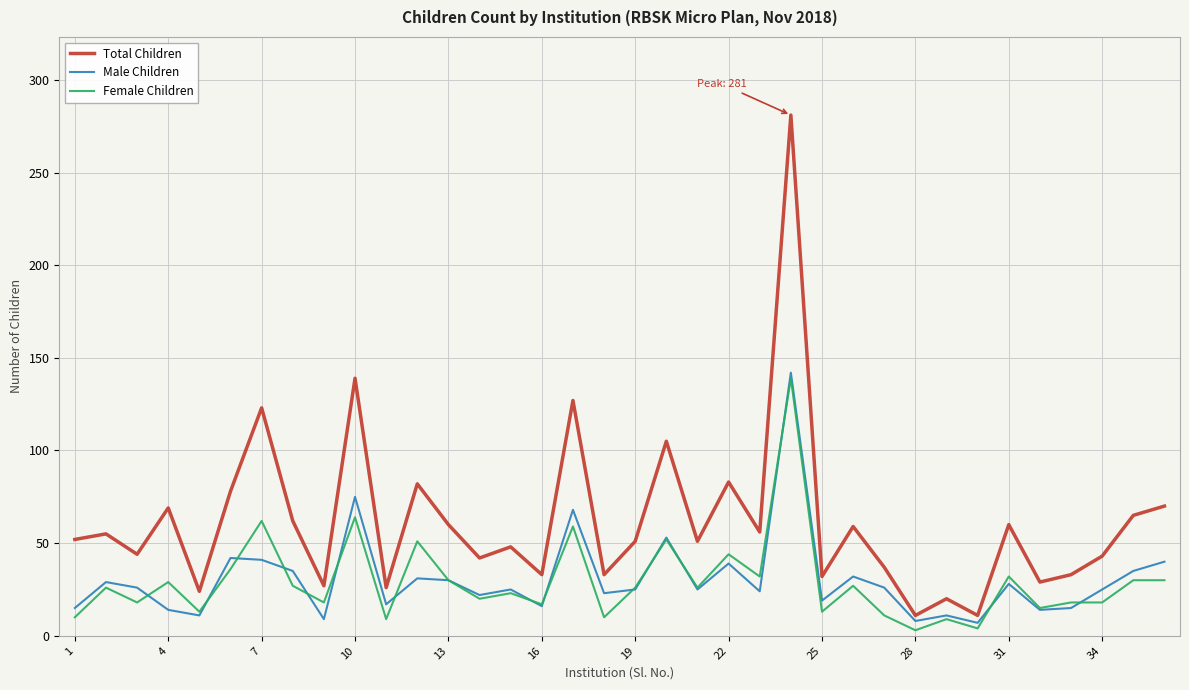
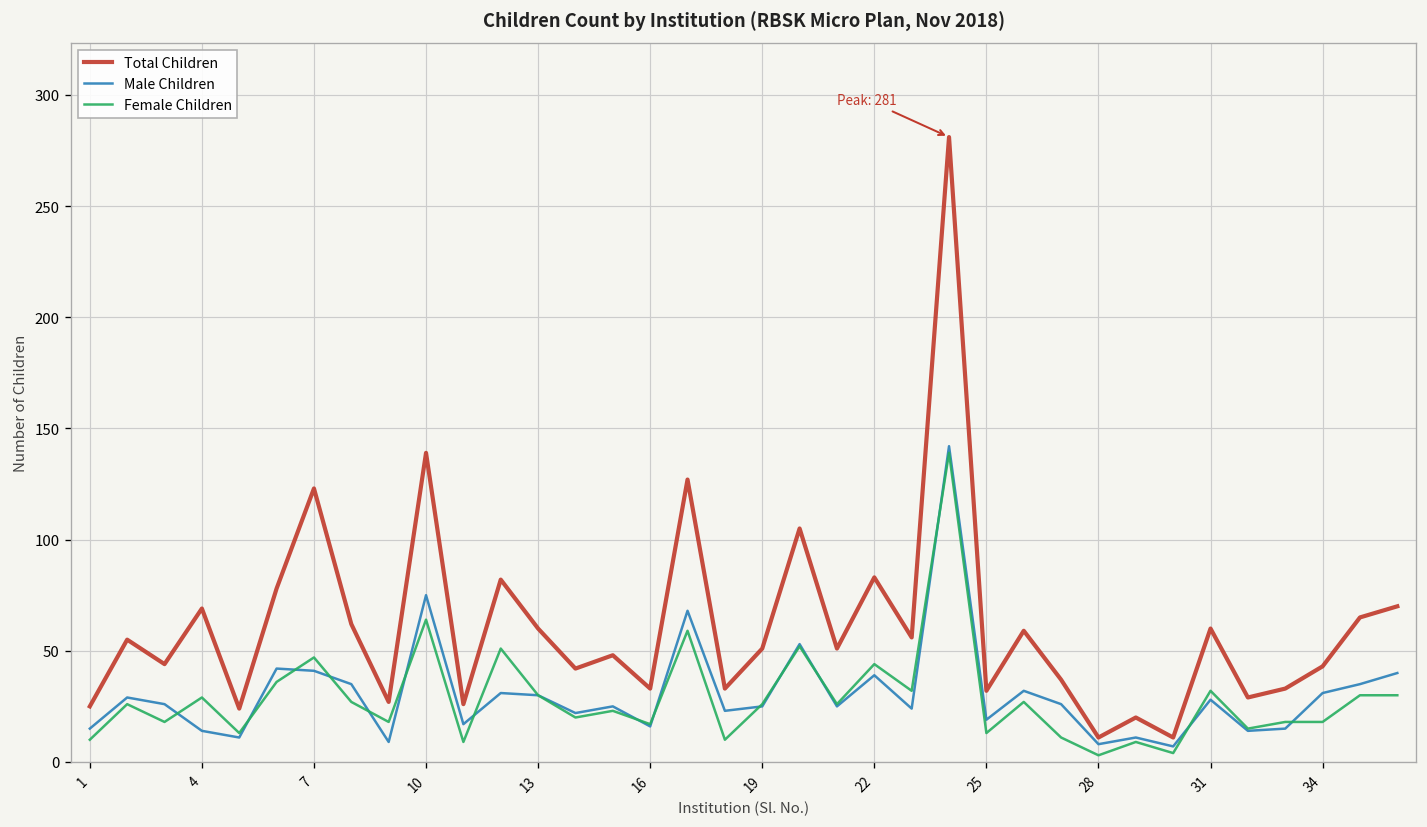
  {
    "Total Children": {
-     "1": 52,
+     "1": 25,
      "4": 69,
      "7": 123,
      "10": 139,
      "13": 60,
      "16": 33,
      "19": 51,
      "22": 83,
      "25": 32,
      "28": 11,
      "31": 60,
      "34": 43
    },
    "Male Children": {
      "1": 15,
      "4": 14,
      "7": 41,
      "10": 75,
      "22": 39,
      "25": 19,
      "28": 8,
      "31": 28,
-     "34": 25
+     "34": 31
    },
    "Female Children": {
      "1": 10,
      "4": 29,
-     "7": 62,
+     "7": 47,
      "10": 64,
      "22": 44,
      "25": 13,
      "28": 3,
      "31": 32,
      "34": 18
    }
  }
